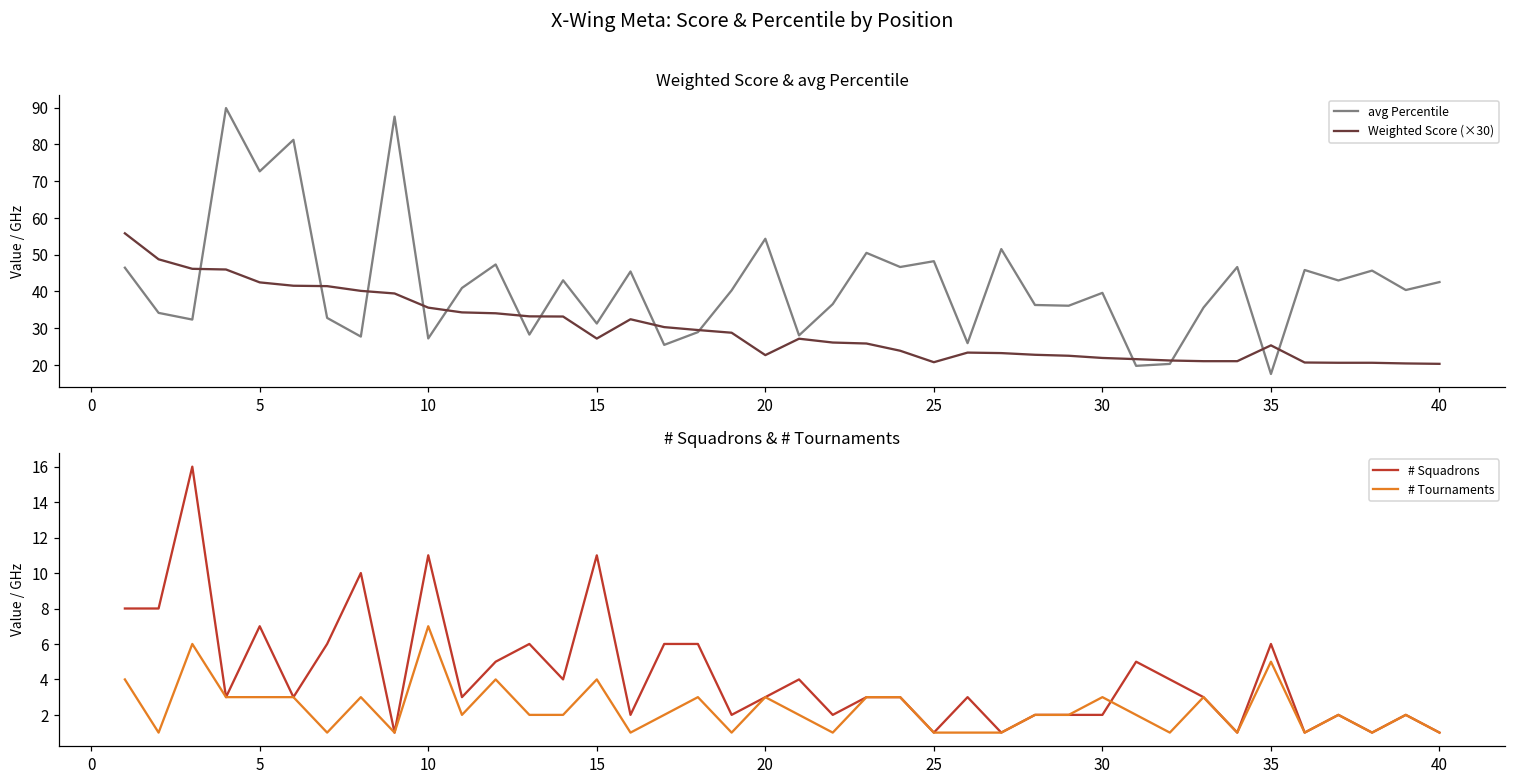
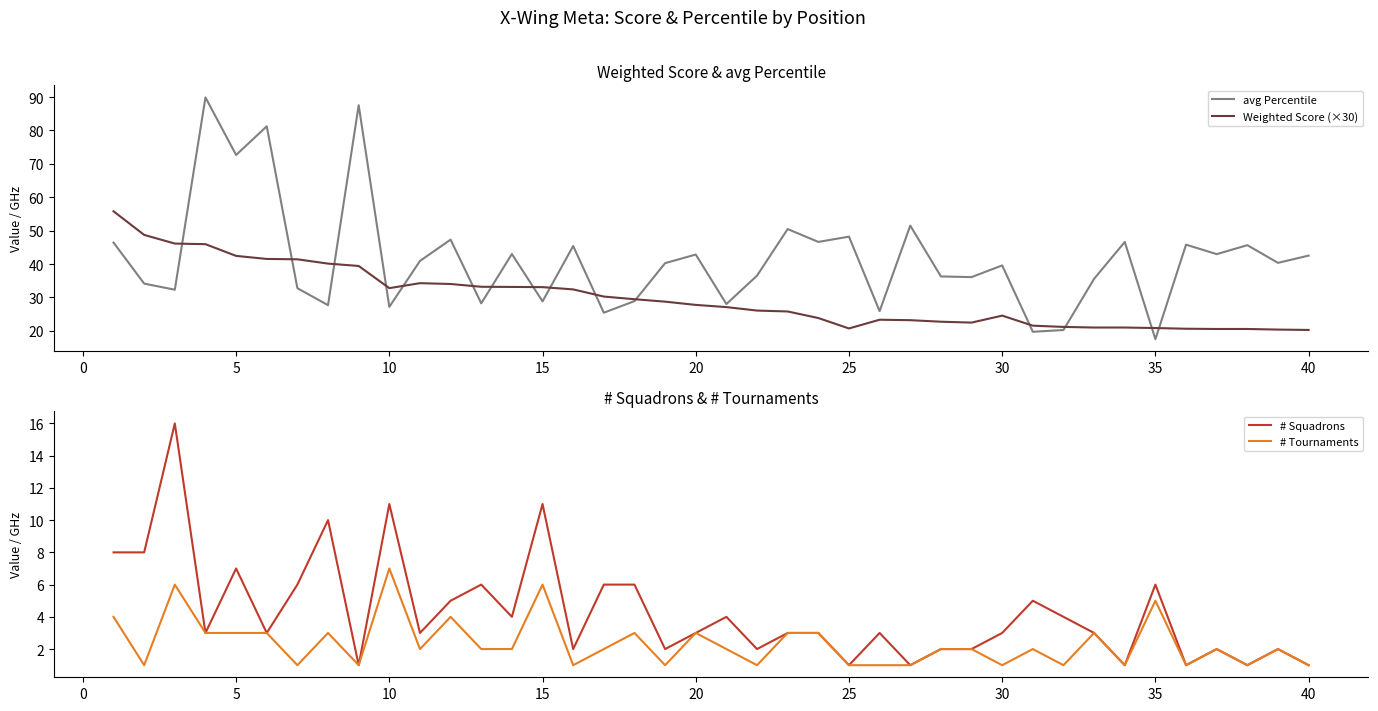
  {
    "Weighted Score & avg Percentile": {
      "avg Percentile": {
        "5": 73,
        "10": 27,
-       "15": 31,
-       "20": 54,
+       "15": 29,
+       "20": 43,
        "25": 48,
        "30": 40,
        "35": 18,
        "40": 43
      },
      "Weighted Score (×30)": {
        "5": 42,
-       "10": 36,
-       "15": 27,
-       "20": 23,
+       "10": 33,
+       "15": 33,
+       "20": 28,
        "25": 21,
-       "30": 22,
-       "35": 25,
+       "30": 25,
+       "35": 21,
        "40": 20
      }
    },
    "# Squadrons & # Tournaments": {
      "# Squadrons": {
        "5": 7,
        "10": 11,
        "15": 11,
-       "30": 2,
+       "30": 3,
        "35": 6
      },
      "# Tournaments": {
        "5": 3,
        "10": 7,
-       "15": 4,
-       "30": 3,
+       "15": 6,
+       "30": 1,
        "35": 5
      }
    }
  }
